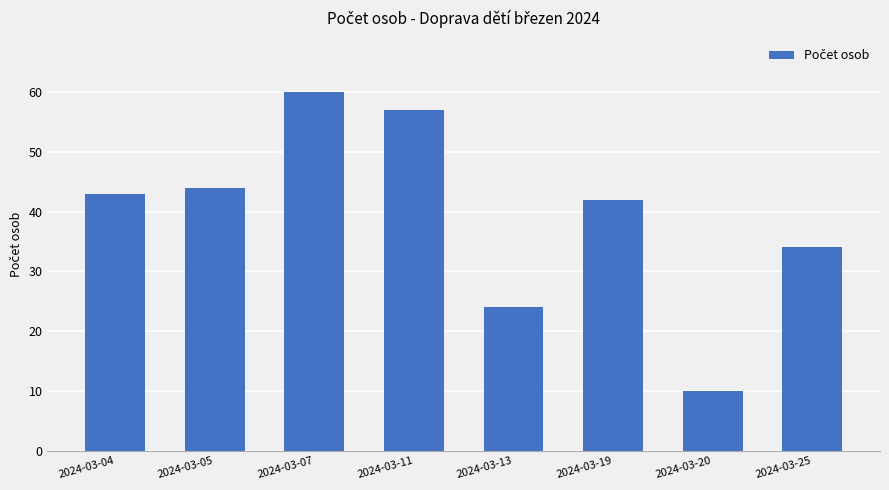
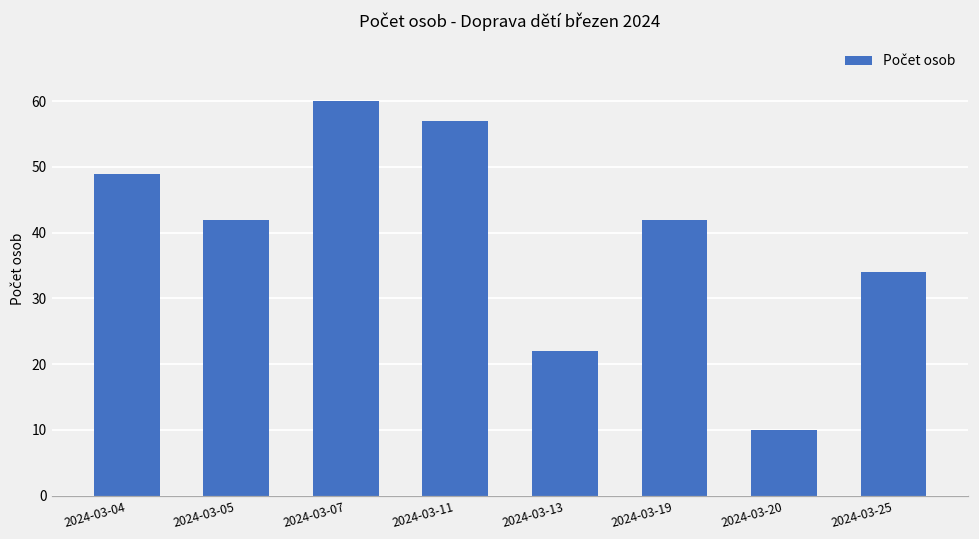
  {
-   "2024-03-04": 43,
-   "2024-03-05": 44,
+   "2024-03-04": 49,
+   "2024-03-05": 42,
    "2024-03-07": 60,
    "2024-03-11": 57,
-   "2024-03-13": 24,
+   "2024-03-13": 22,
    "2024-03-19": 42,
    "2024-03-20": 10,
    "2024-03-25": 34
  }
